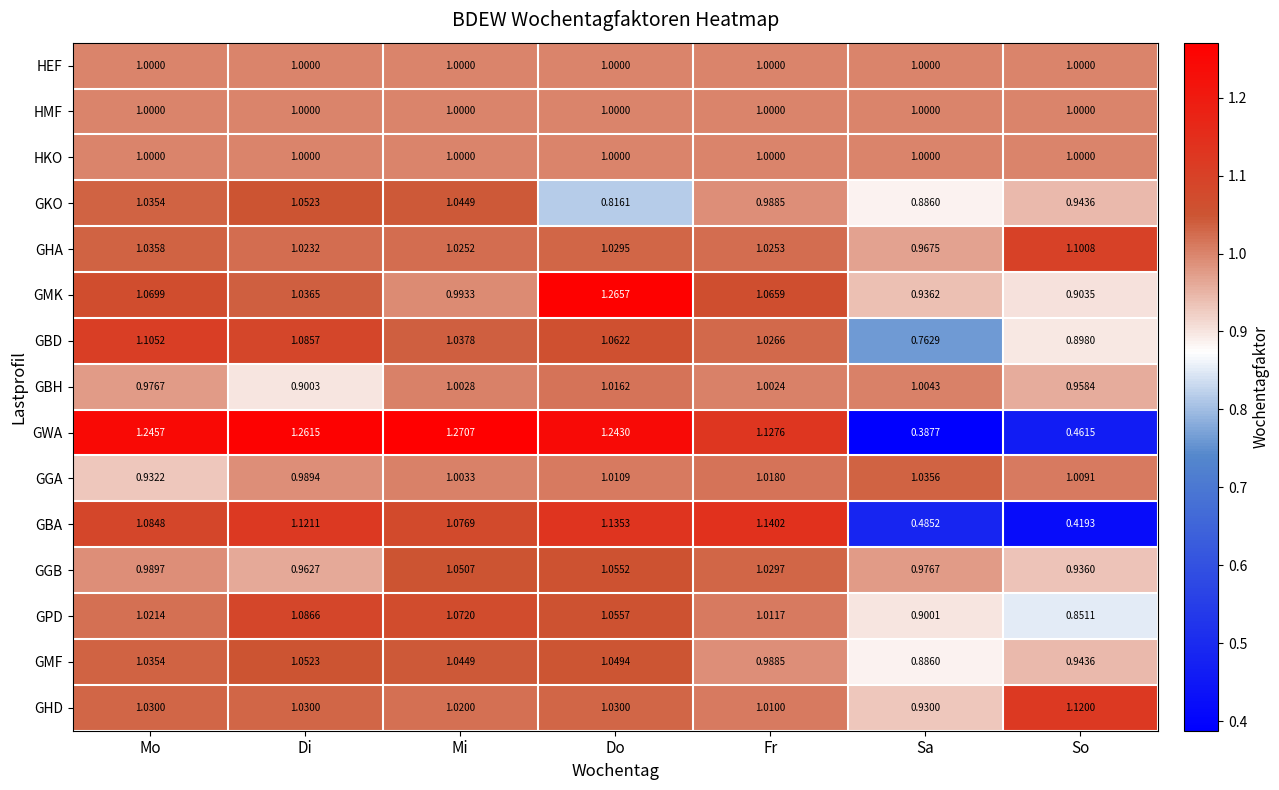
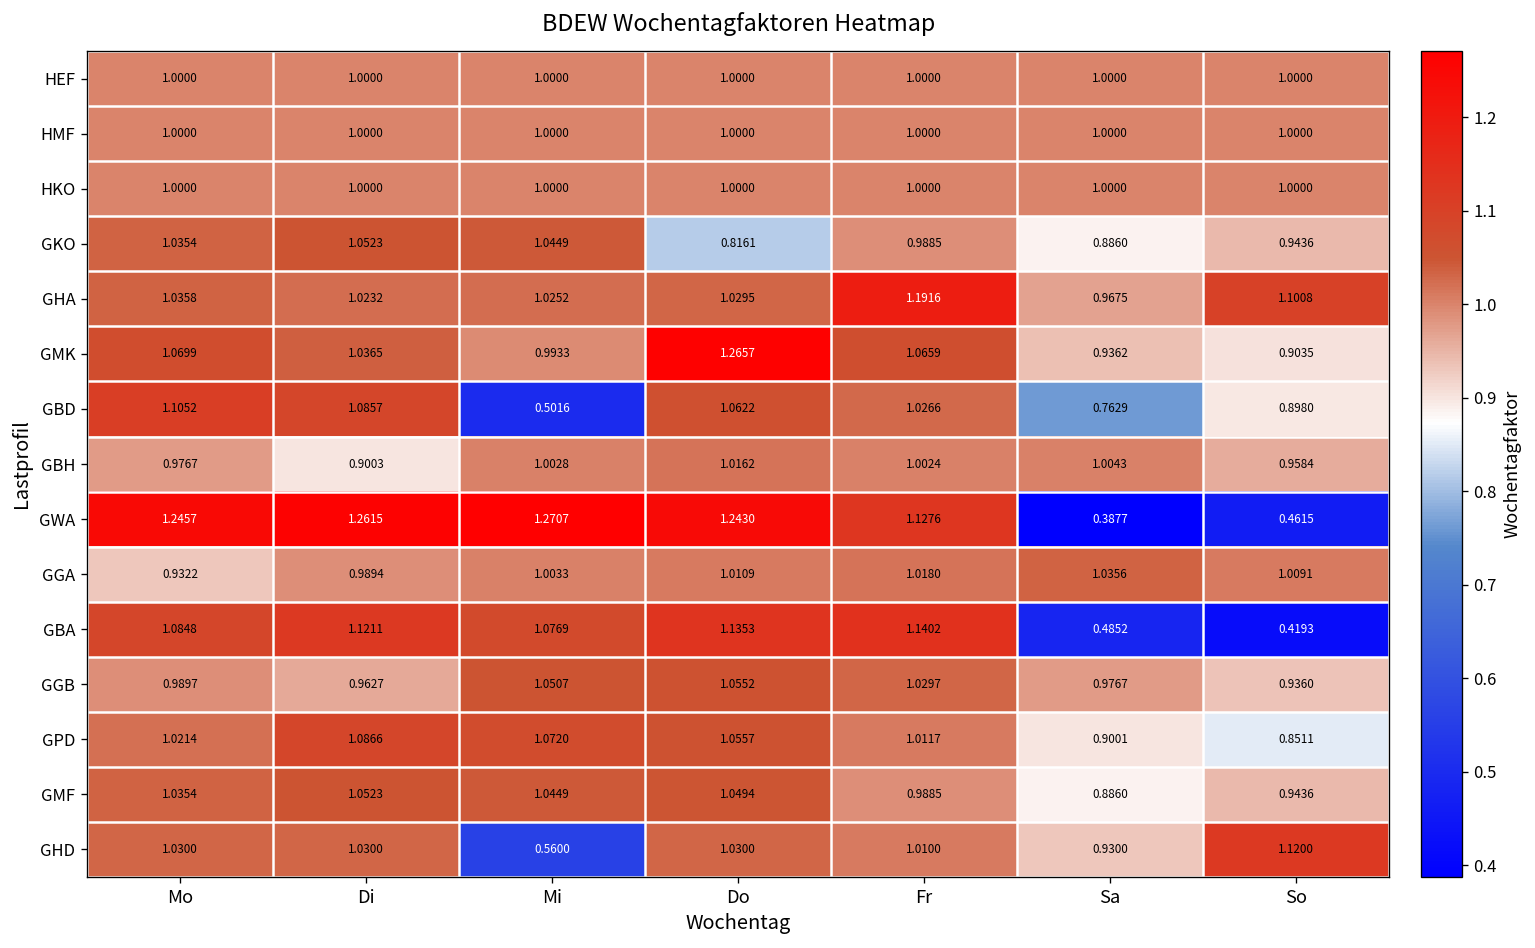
  {
    "HEF": {
      "Mo": 1.0000,
      "Di": 1.0000,
      "Mi": 1.0000,
      "Do": 1.0000,
      "Fr": 1.0000,
      "Sa": 1.0000,
      "So": 1.0000
    },
    "HMF": {
      "Mo": 1.0000,
      "Di": 1.0000,
      "Mi": 1.0000,
      "Do": 1.0000,
      "Fr": 1.0000,
      "Sa": 1.0000,
      "So": 1.0000
    },
    "HKO": {
      "Mo": 1.0000,
      "Di": 1.0000,
      "Mi": 1.0000,
      "Do": 1.0000,
      "Fr": 1.0000,
      "Sa": 1.0000,
      "So": 1.0000
    },
    "GKO": {
      "Mo": 1.0354,
      "Di": 1.0523,
      "Mi": 1.0449,
      "Do": 0.8161,
      "Fr": 0.9885,
      "Sa": 0.8860,
      "So": 0.9436
    },
    "GHA": {
      "Mo": 1.0358,
      "Di": 1.0232,
      "Mi": 1.0252,
      "Do": 1.0295,
-     "Fr": 1.0253,
+     "Fr": 1.1916,
      "Sa": 0.9675,
      "So": 1.1008
    },
    "GMK": {
      "Mo": 1.0699,
      "Di": 1.0365,
      "Mi": 0.9933,
      "Do": 1.2657,
      "Fr": 1.0659,
      "Sa": 0.9362,
      "So": 0.9035
    },
    "GBD": {
      "Mo": 1.1052,
      "Di": 1.0857,
-     "Mi": 1.0378,
+     "Mi": 0.5016,
      "Do": 1.0622,
      "Fr": 1.0266,
      "Sa": 0.7629,
      "So": 0.8980
    },
    "GBH": {
      "Mo": 0.9767,
      "Di": 0.9003,
      "Mi": 1.0028,
      "Do": 1.0162,
      "Fr": 1.0024,
      "Sa": 1.0043,
      "So": 0.9584
    },
    "GWA": {
      "Mo": 1.2457,
      "Di": 1.2615,
      "Mi": 1.2707,
      "Do": 1.2430,
      "Fr": 1.1276,
      "Sa": 0.3877,
      "So": 0.4615
    },
    "GGA": {
      "Mo": 0.9322,
      "Di": 0.9894,
      "Mi": 1.0033,
      "Do": 1.0109,
      "Fr": 1.0180,
      "Sa": 1.0356,
      "So": 1.0091
    },
    "GBA": {
      "Mo": 1.0848,
      "Di": 1.1211,
      "Mi": 1.0769,
      "Do": 1.1353,
      "Fr": 1.1402,
      "Sa": 0.4852,
      "So": 0.4193
    },
    "GGB": {
      "Mo": 0.9897,
      "Di": 0.9627,
      "Mi": 1.0507,
      "Do": 1.0552,
      "Fr": 1.0297,
      "Sa": 0.9767,
      "So": 0.9360
    },
    "GPD": {
      "Mo": 1.0214,
      "Di": 1.0866,
      "Mi": 1.0720,
      "Do": 1.0557,
      "Fr": 1.0117,
      "Sa": 0.9001,
      "So": 0.8511
    },
    "GMF": {
      "Mo": 1.0354,
      "Di": 1.0523,
      "Mi": 1.0449,
      "Do": 1.0494,
      "Fr": 0.9885,
      "Sa": 0.8860,
      "So": 0.9436
    },
    "GHD": {
      "Mo": 1.0300,
      "Di": 1.0300,
-     "Mi": 1.0200,
+     "Mi": 0.5600,
      "Do": 1.0300,
      "Fr": 1.0100,
      "Sa": 0.9300,
      "So": 1.1200
    }
  }
